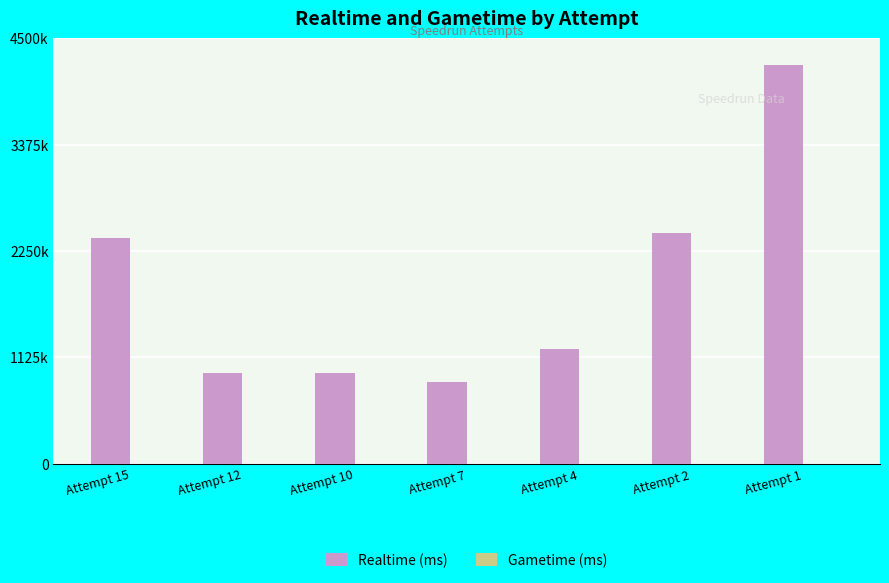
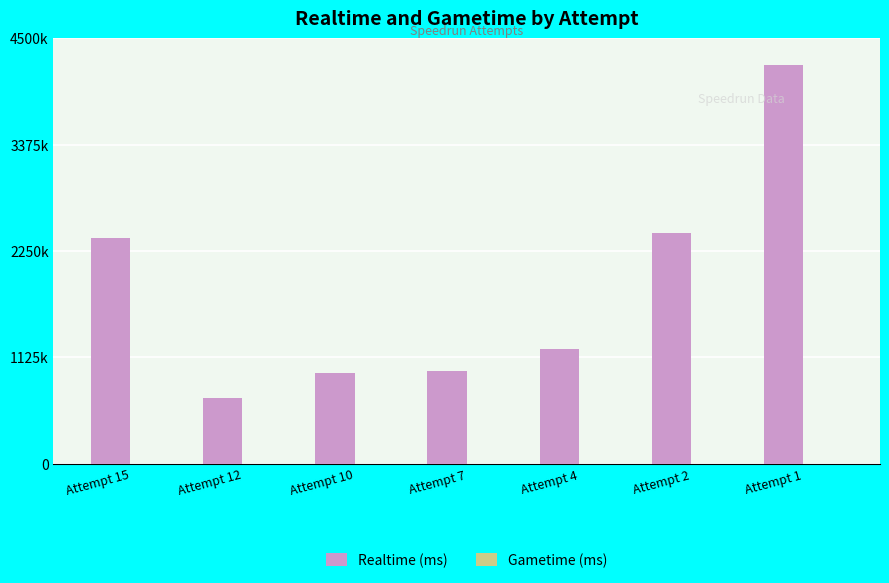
  {
    "Realtime (ms)": {
      "Attempt 15": 2400000,
-     "Attempt 12": 1000000,
+     "Attempt 12": 700000,
      "Attempt 10": 1000000,
-     "Attempt 7": 900000,
+     "Attempt 7": 1000000,
      "Attempt 4": 1200000,
      "Attempt 2": 2400000,
      "Attempt 1": 4200000
    },
    "Gametime (ms)": {
      "Attempt 15": 0,
      "Attempt 12": 0,
      "Attempt 10": 0,
      "Attempt 7": 0,
      "Attempt 4": 0,
      "Attempt 2": 0,
      "Attempt 1": 0
    }
  }
